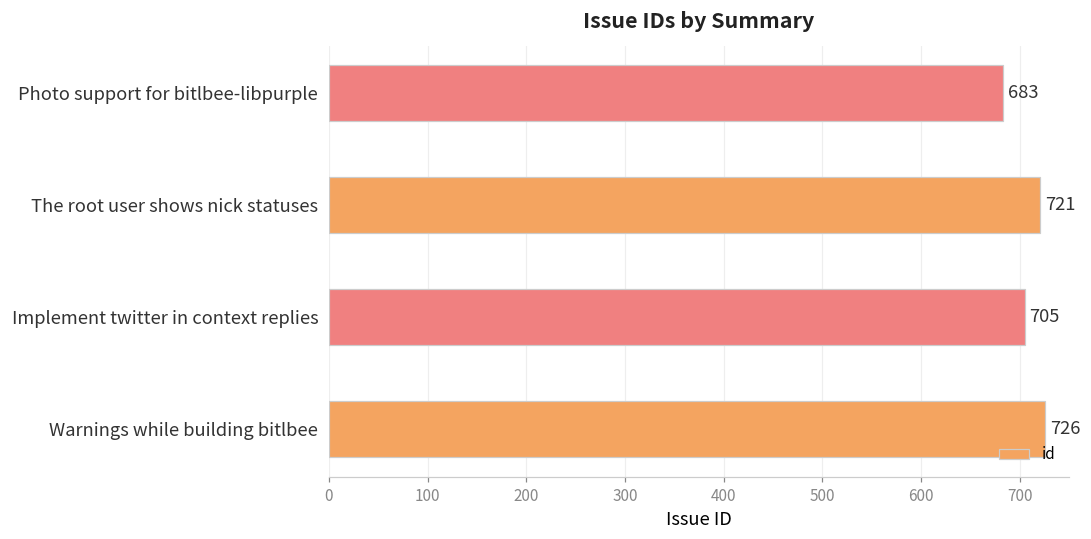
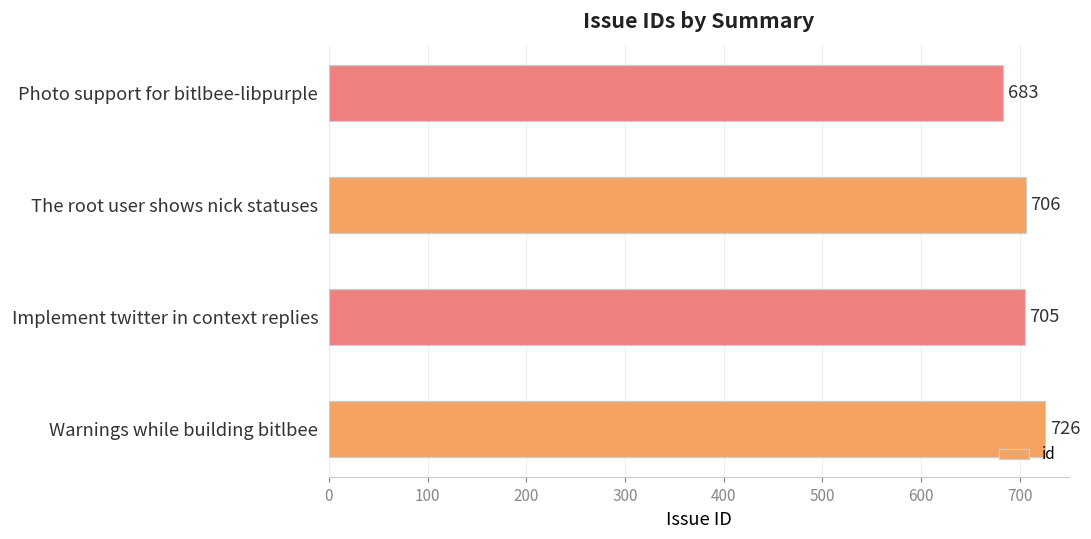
  {
    "Photo support for bitlbee-libpurple": 683,
-   "The root user shows nick statuses": 721,
+   "The root user shows nick statuses": 706,
    "Implement twitter in context replies": 705,
    "Warnings while building bitlbee": 726
  }
